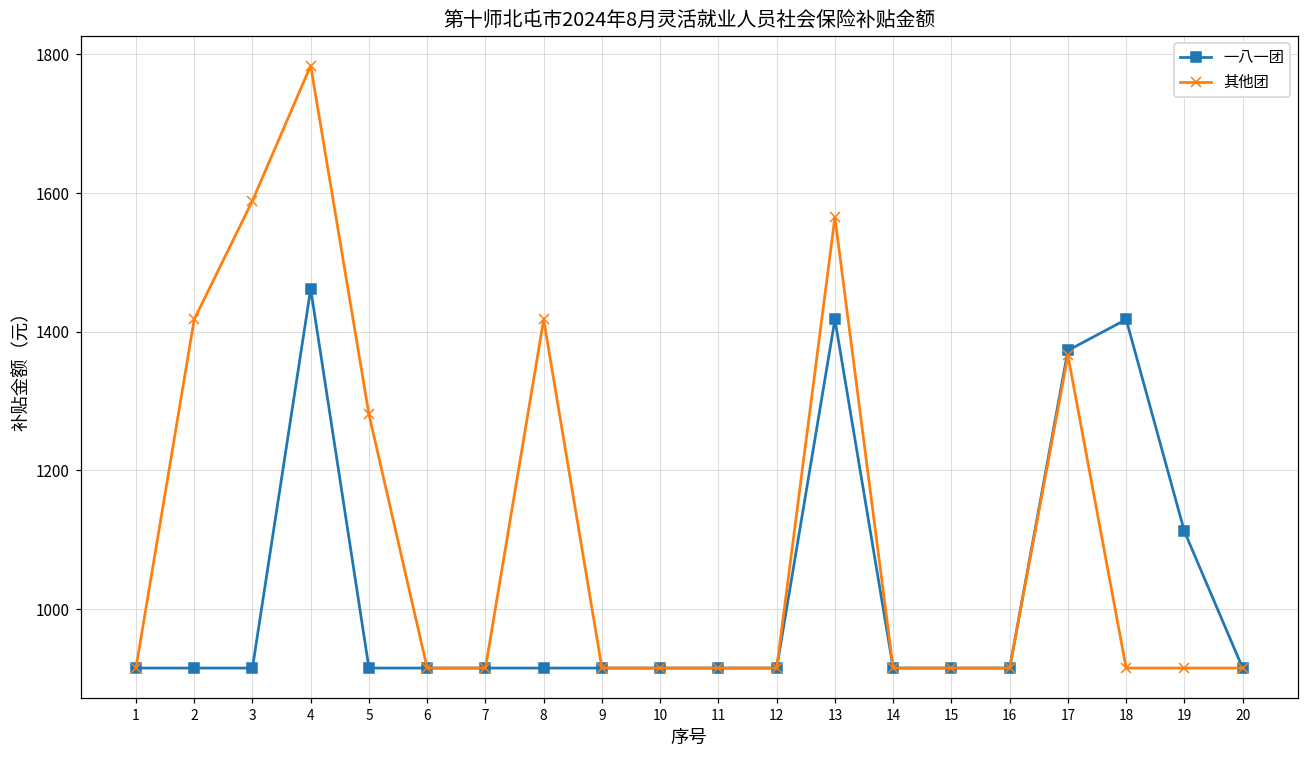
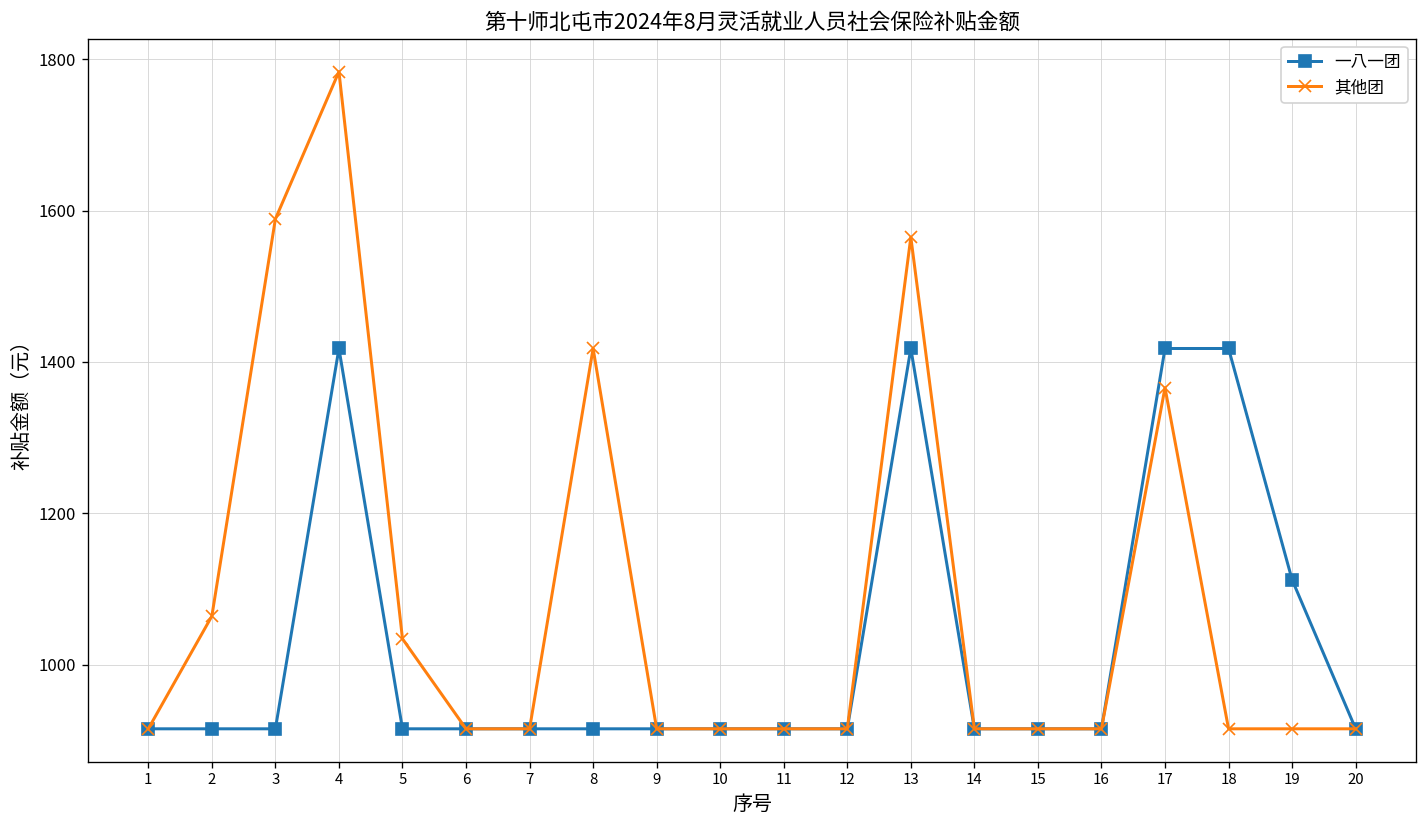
  {
    "一八一团": {
      "2": 920,
      "3": 920,
-     "4": 1460,
+     "4": 1420,
      "5": 920,
      "8": 920,
      "13": 1420,
-     "17": 1370,
+     "17": 1420,
      "18": 1420,
      "19": 1110
    },
    "其他团": {
-     "2": 1420,
+     "2": 1060,
      "3": 1590,
      "4": 1780,
-     "5": 1280,
+     "5": 1030,
      "8": 1420,
      "13": 1570,
      "17": 1370,
      "18": 920,
      "19": 920
    }
  }
